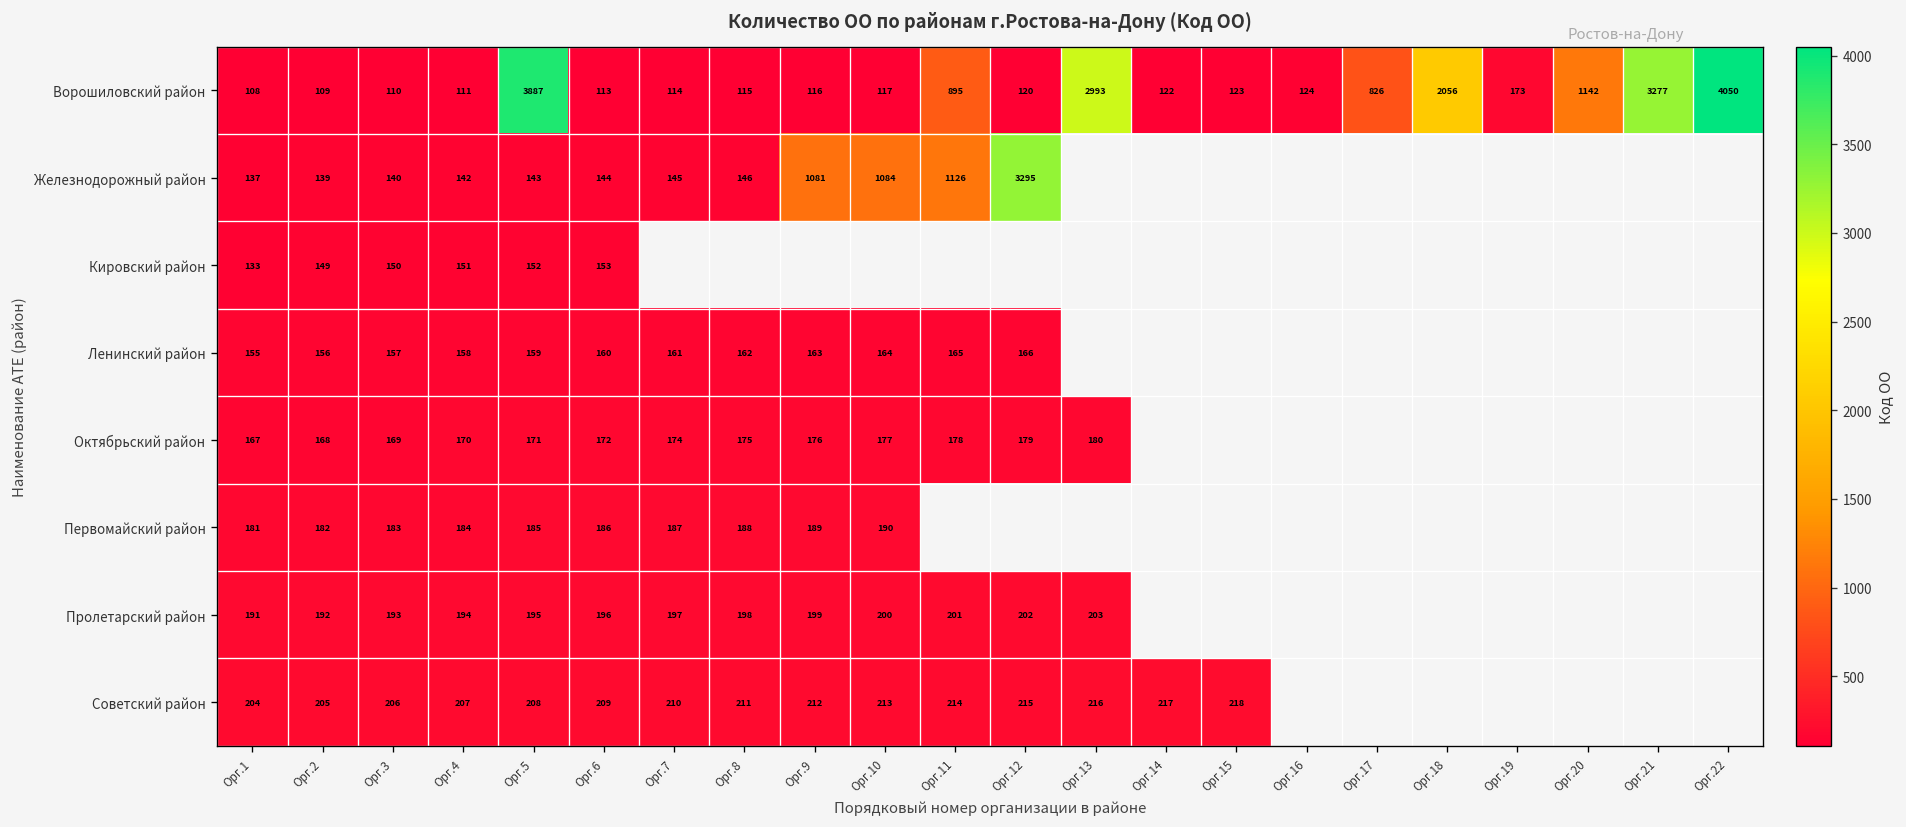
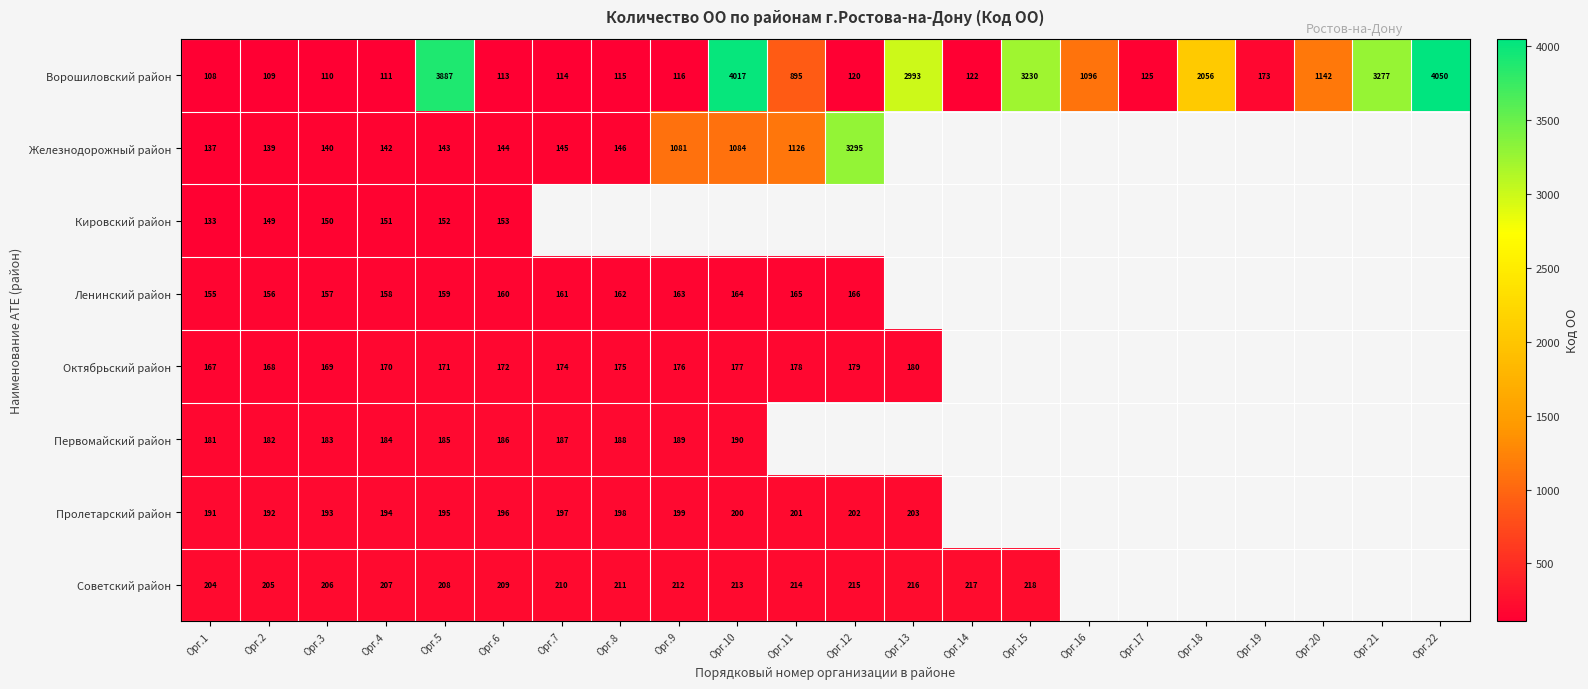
  {
    "Ворошиловский район": {
      "Орг.1": 108,
      "Орг.2": 109,
      "Орг.3": 110,
      "Орг.4": 111,
      "Орг.5": 3887,
      "Орг.6": 113,
      "Орг.7": 114,
      "Орг.8": 115,
      "Орг.9": 116,
-     "Орг.10": 117,
+     "Орг.10": 4017,
      "Орг.11": 895,
      "Орг.12": 120,
      "Орг.13": 2993,
      "Орг.14": 122,
-     "Орг.15": 123,
-     "Орг.16": 124,
-     "Орг.17": 826,
+     "Орг.15": 3230,
+     "Орг.16": 1096,
+     "Орг.17": 125,
      "Орг.18": 2056,
      "Орг.19": 173,
      "Орг.20": 1142,
      "Орг.21": 3277,
      "Орг.22": 4050
    },
    "Железнодорожный район": {
      "Орг.1": 137,
      "Орг.2": 139,
      "Орг.3": 140,
      "Орг.4": 142,
      "Орг.5": 143,
      "Орг.6": 144,
      "Орг.7": 145,
      "Орг.8": 146,
      "Орг.9": 1081,
      "Орг.10": 1084,
      "Орг.11": 1126,
      "Орг.12": 3295
    },
    "Кировский район": {
      "Орг.1": 133,
      "Орг.2": 149,
      "Орг.3": 150,
      "Орг.4": 151,
      "Орг.5": 152,
      "Орг.6": 153
    },
    "Ленинский район": {
      "Орг.1": 155,
      "Орг.2": 156,
      "Орг.3": 157,
      "Орг.4": 158,
      "Орг.5": 159,
      "Орг.6": 160,
      "Орг.7": 161,
      "Орг.8": 162,
      "Орг.9": 163,
      "Орг.10": 164,
      "Орг.11": 165,
      "Орг.12": 166
    },
    "Октябрьский район": {
      "Орг.1": 167,
      "Орг.2": 168,
      "Орг.3": 169,
      "Орг.4": 170,
      "Орг.5": 171,
      "Орг.6": 172,
      "Орг.7": 174,
      "Орг.8": 175,
      "Орг.9": 176,
      "Орг.10": 177,
      "Орг.11": 178,
      "Орг.12": 179,
      "Орг.13": 180
    },
    "Первомайский район": {
      "Орг.1": 181,
      "Орг.2": 182,
      "Орг.3": 183,
      "Орг.4": 184,
      "Орг.5": 185,
      "Орг.6": 186,
      "Орг.7": 187,
      "Орг.8": 188,
      "Орг.9": 189,
      "Орг.10": 190
    },
    "Пролетарский район": {
      "Орг.1": 191,
      "Орг.2": 192,
      "Орг.3": 193,
      "Орг.4": 194,
      "Орг.5": 195,
      "Орг.6": 196,
      "Орг.7": 197,
      "Орг.8": 198,
      "Орг.9": 199,
      "Орг.10": 200,
      "Орг.11": 201,
      "Орг.12": 202,
      "Орг.13": 203
    },
    "Советский район": {
      "Орг.1": 204,
      "Орг.2": 205,
      "Орг.3": 206,
      "Орг.4": 207,
      "Орг.5": 208,
      "Орг.6": 209,
      "Орг.7": 210,
      "Орг.8": 211,
      "Орг.9": 212,
      "Орг.10": 213,
      "Орг.11": 214,
      "Орг.12": 215,
      "Орг.13": 216,
      "Орг.14": 217,
      "Орг.15": 218
    }
  }
